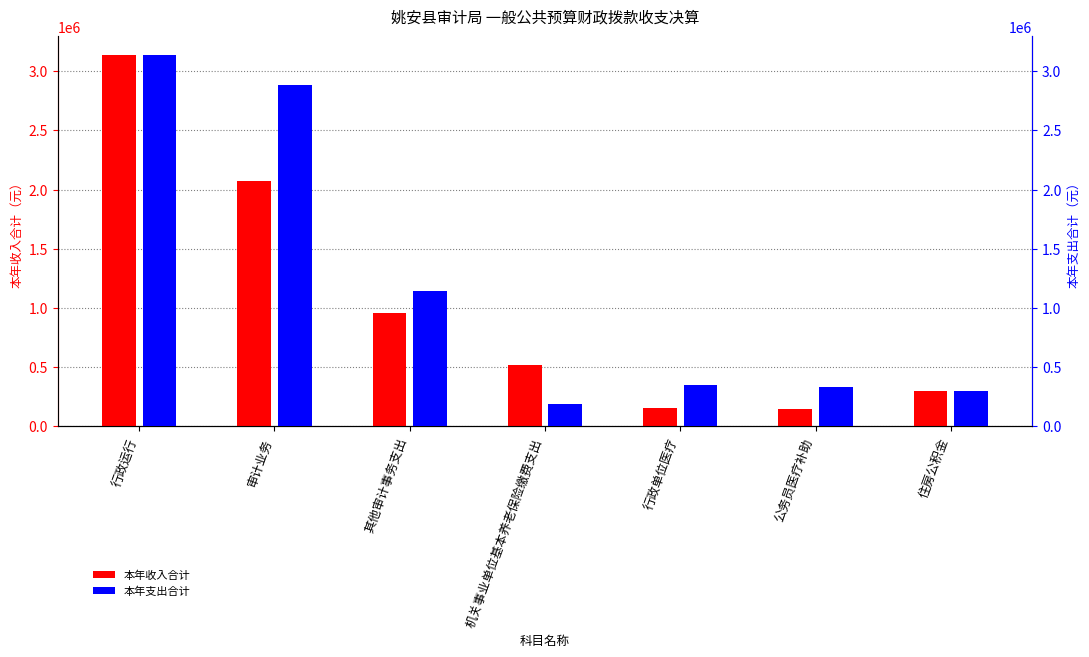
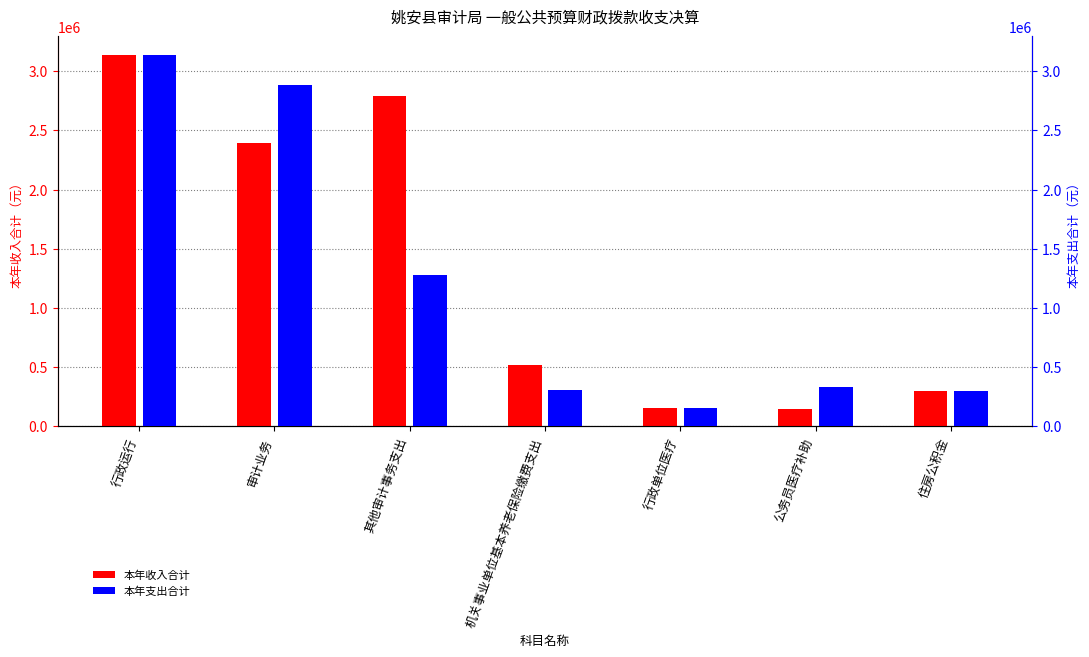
  {
    "本年收入合计": {
      "行政运行": 3140000,
-     "审计业务": 2080000,
-     "其他审计事务支出": 960000,
+     "审计业务": 2390000,
+     "其他审计事务支出": 2790000,
      "机关事业单位基本养老保险缴费支出": 520000,
      "行政单位医疗": 160000,
      "公务员医疗补助": 150000,
      "住房公积金": 300000
    },
    "本年支出合计": {
      "行政运行": 3140000,
      "审计业务": 2890000,
-     "其他审计事务支出": 1140000,
-     "机关事业单位基本养老保险缴费支出": 190000,
-     "行政单位医疗": 350000,
+     "其他审计事务支出": 1280000,
+     "机关事业单位基本养老保险缴费支出": 300000,
+     "行政单位医疗": 160000,
      "公务员医疗补助": 340000,
      "住房公积金": 300000
    }
  }
